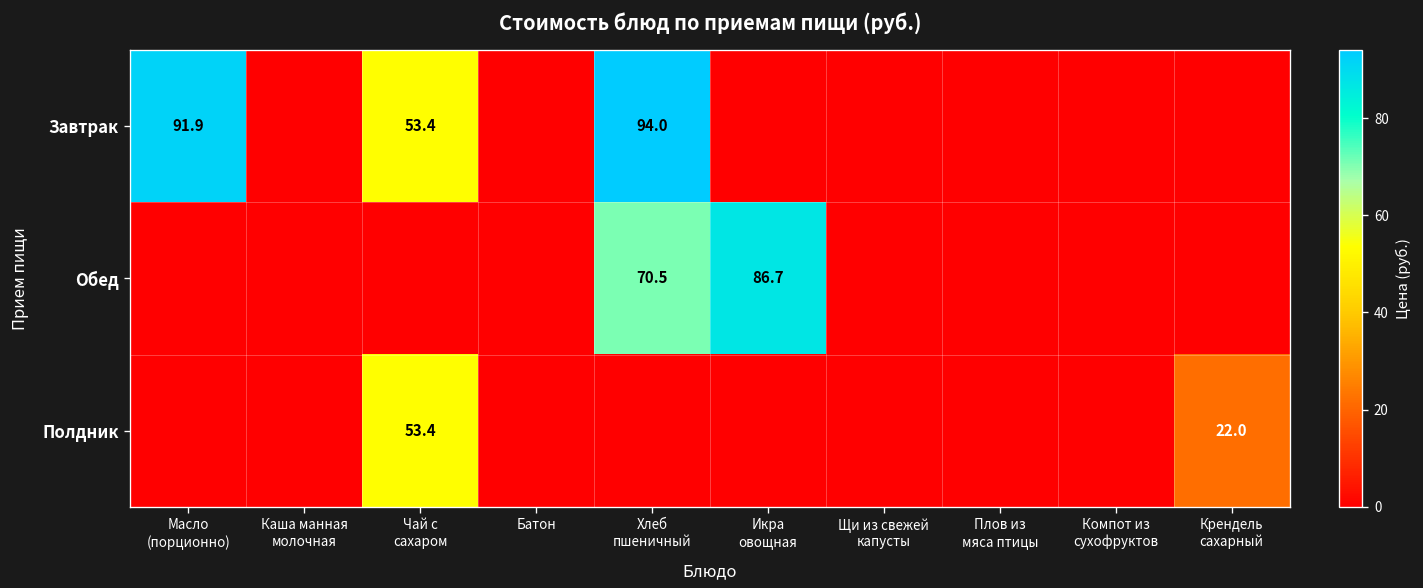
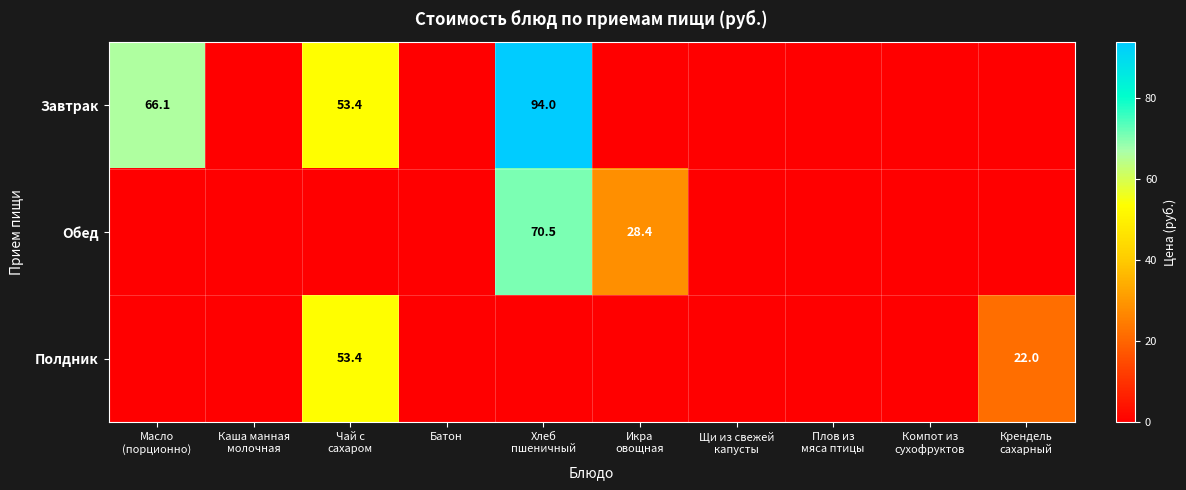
  {
    "Завтрак": {
-     "Масло (порционно)": 91.9,
+     "Масло (порционно)": 66.1,
      "Чай с сахаром": 53.4,
      "Хлеб пшеничный": 94.0
    },
    "Обед": {
      "Хлеб пшеничный": 70.5,
-     "Икра овощная": 86.7
+     "Икра овощная": 28.4
    },
    "Полдник": {
      "Чай с сахаром": 53.4,
      "Крендель сахарный": 22.0
    }
  }
